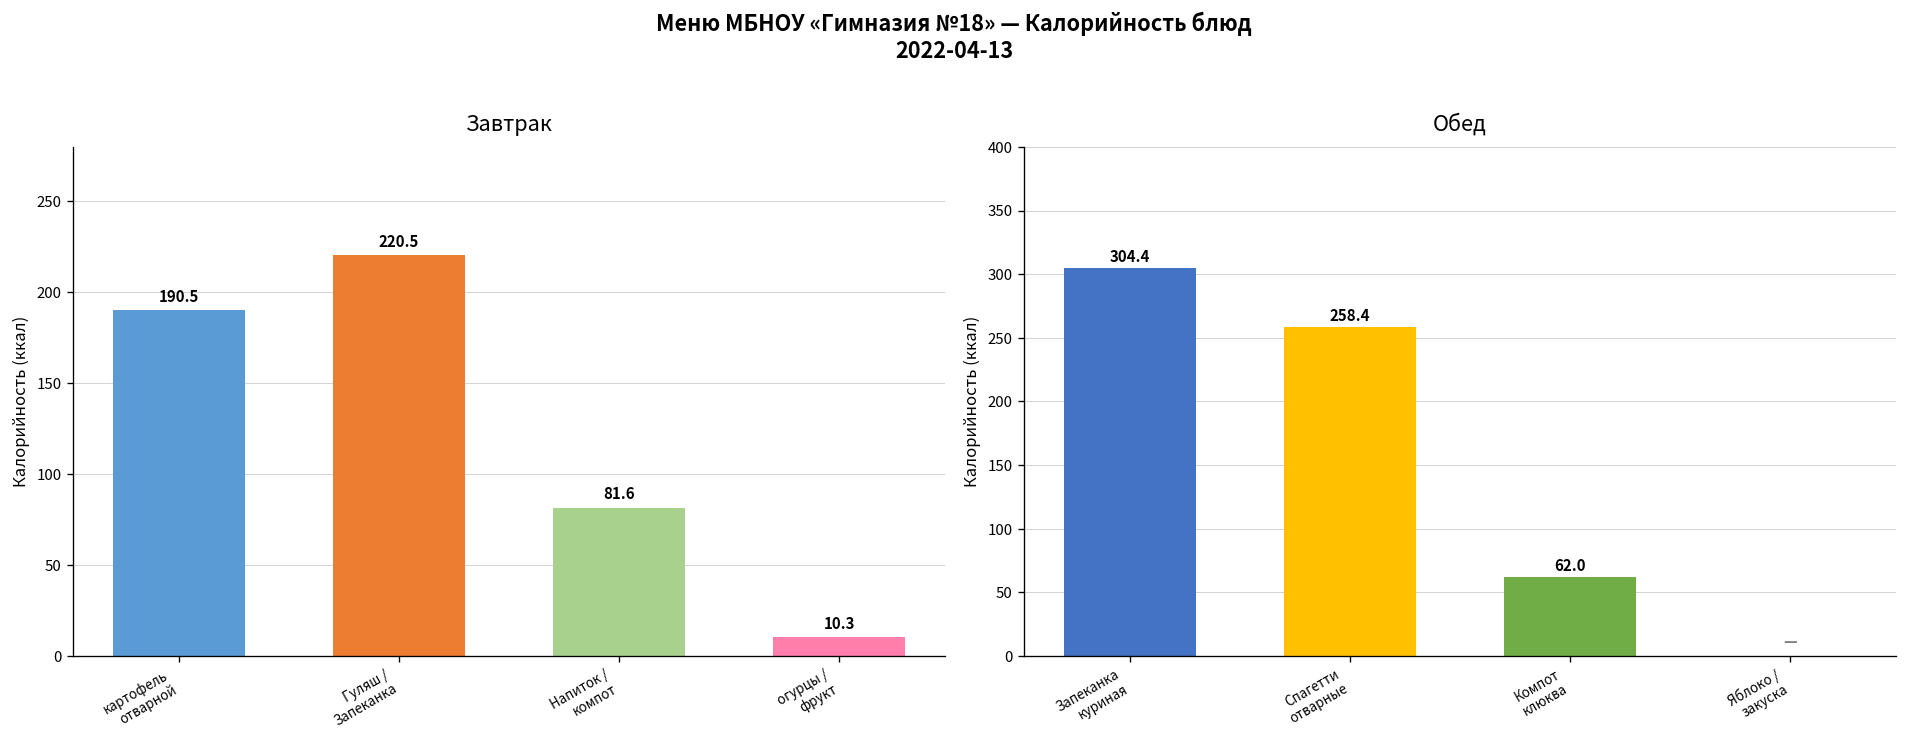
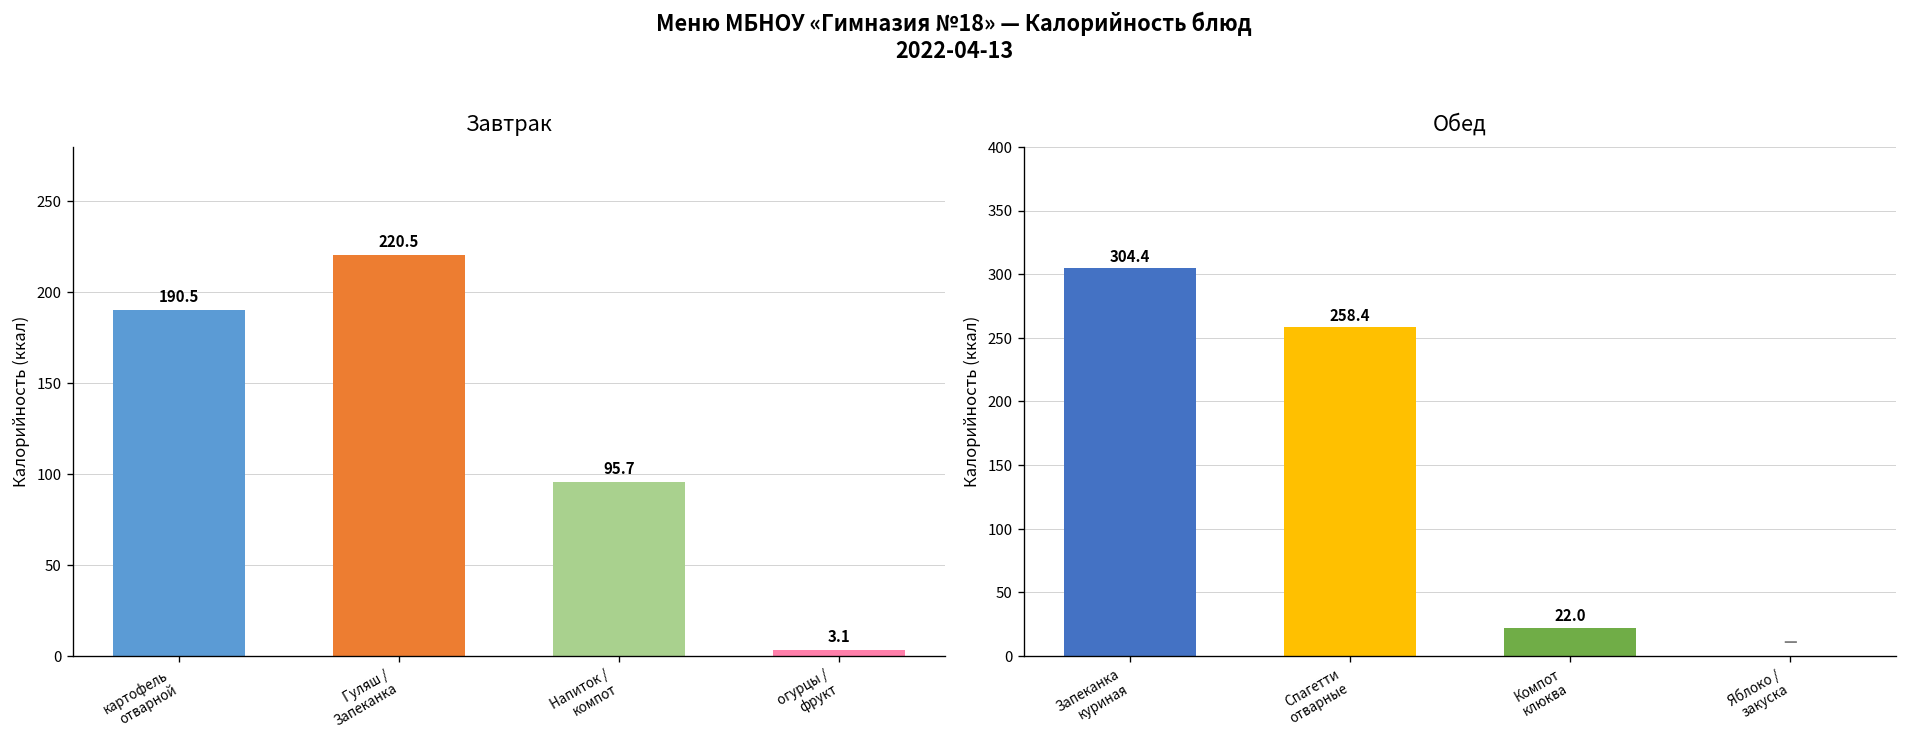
  {
    "Завтрак": {
      "картофель отварной": 190.5,
      "Гуляш / Запеканка": 220.5,
-     "Напиток / компот": 81.6,
-     "огурцы / фрукт": 10.3
+     "Напиток / компот": 95.7,
+     "огурцы / фрукт": 3.1
    },
    "Обед": {
      "Запеканка куриная": 304.4,
      "Спагетти отварные": 258.4,
-     "Компот клюква": 62.0
+     "Компот клюква": 22.0
    }
  }
